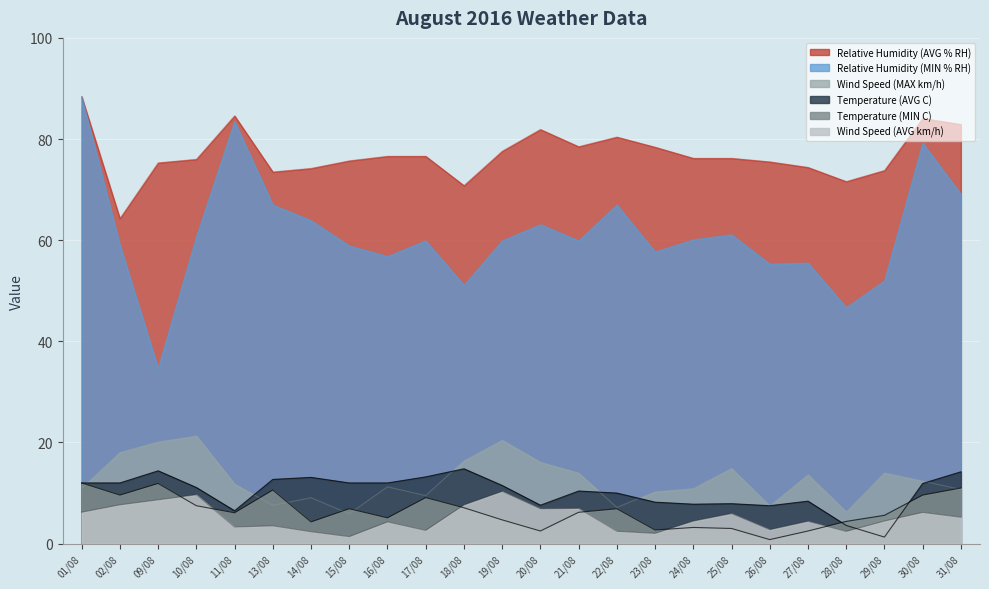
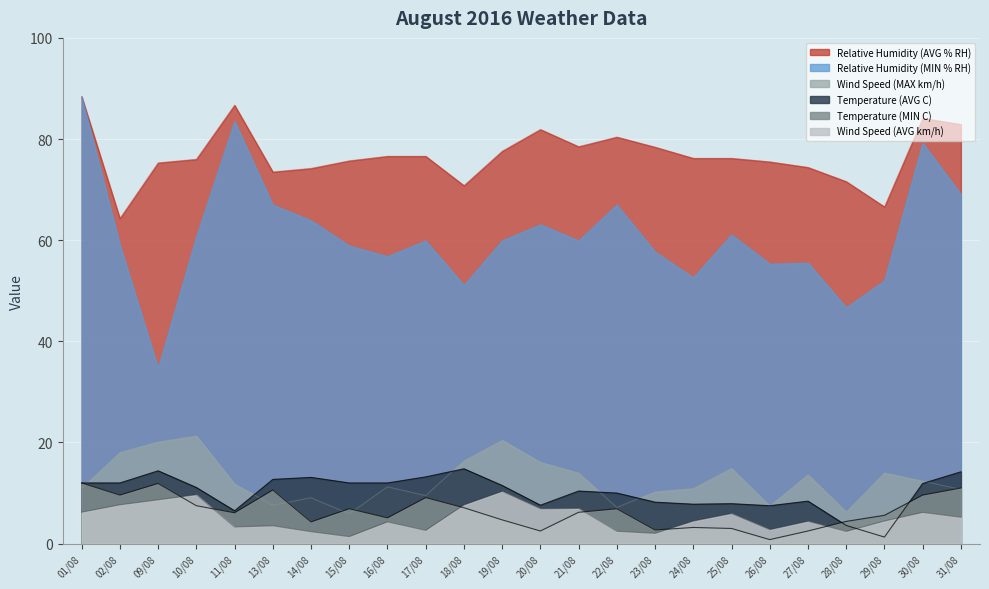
  {
    "Relative Humidity (AVG % RH)": {
      "02/08": 64,
      "09/08": 75,
      "10/08": 76,
-     "11/08": 85,
+     "11/08": 87,
      "13/08": 74,
      "14/08": 74,
      "15/08": 76,
      "16/08": 77,
      "17/08": 77,
      "18/08": 71,
      "19/08": 78,
      "20/08": 82,
      "21/08": 79,
      "22/08": 80,
      "23/08": 78,
      "24/08": 76,
      "25/08": 76,
      "26/08": 76,
      "27/08": 74,
      "28/08": 72,
-     "29/08": 74
+     "29/08": 67
    },
    "Relative Humidity (MIN % RH)": {
      "02/08": 59,
      "09/08": 35,
      "10/08": 61,
      "11/08": 84,
      "13/08": 67,
      "14/08": 64,
      "15/08": 59,
      "16/08": 57,
      "17/08": 60,
      "18/08": 51,
      "19/08": 60,
      "20/08": 63,
      "21/08": 60,
      "22/08": 67,
      "23/08": 58,
-     "24/08": 60,
+     "24/08": 53,
      "25/08": 61,
      "26/08": 55,
      "27/08": 56,
      "28/08": 47,
      "29/08": 52,
      "30/08": 79,
      "31/08": 69
    },
    "Temperature (AVG C)": {
      "02/08": 12,
      "09/08": 14,
      "10/08": 11,
      "13/08": 13,
      "14/08": 13,
      "15/08": 12,
      "16/08": 12,
      "17/08": 13,
      "18/08": 15,
      "19/08": 12,
      "20/08": 8,
      "21/08": 10,
      "22/08": 10,
      "23/08": 8,
      "24/08": 8,
      "25/08": 8,
      "27/08": 8,
      "28/08": 4,
      "29/08": 1,
      "31/08": 14
    }
  }
